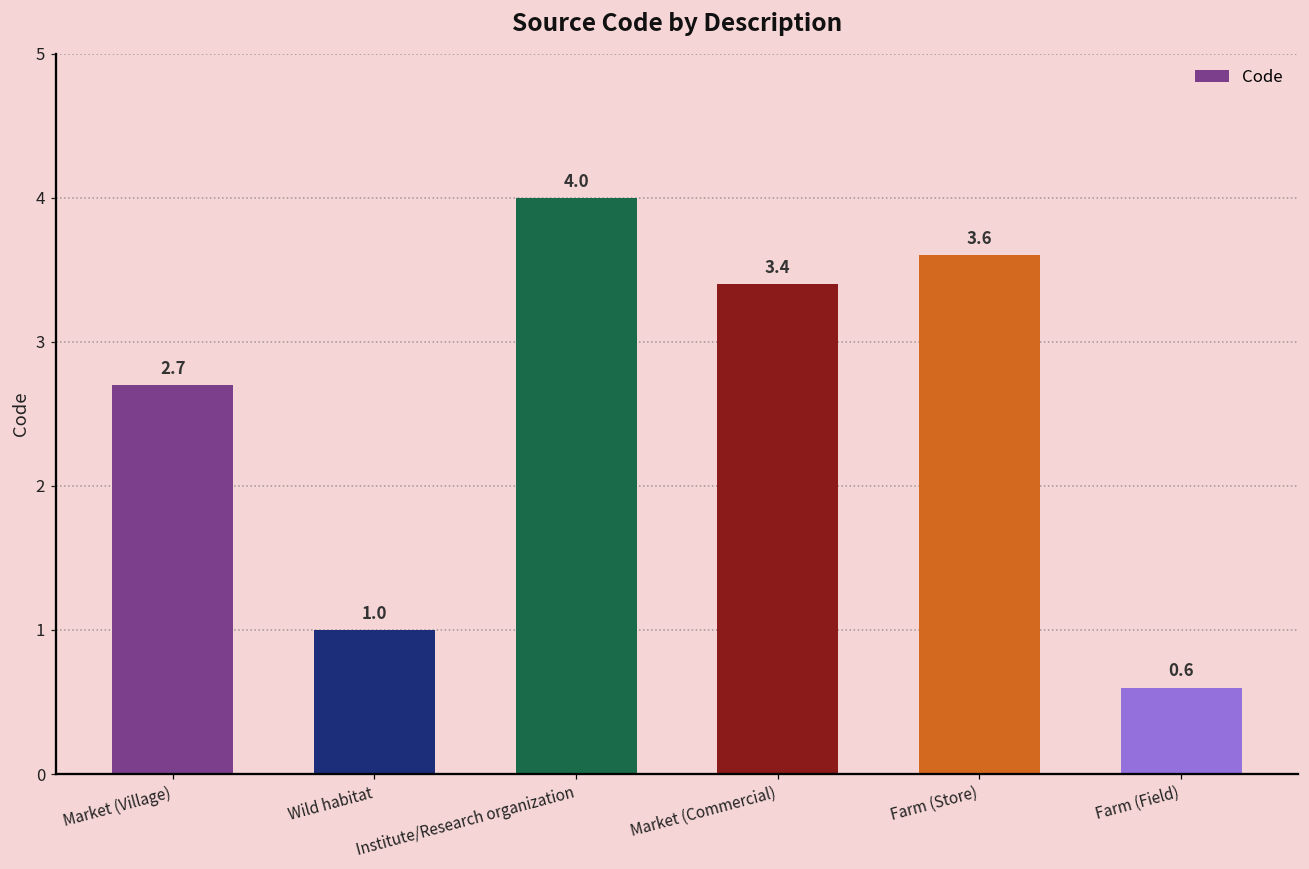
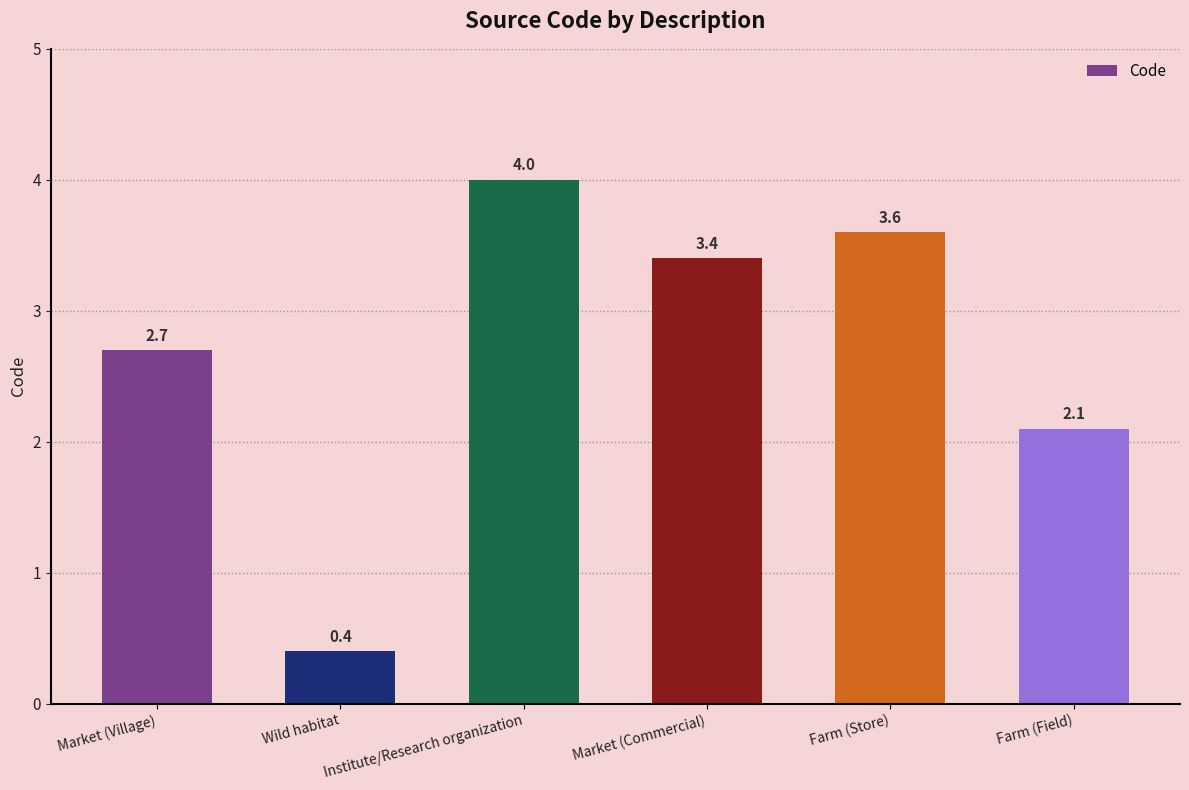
  {
    "Market (Village)": 2.7,
-   "Wild habitat": 1.0,
+   "Wild habitat": 0.4,
    "Institute/Research organization": 4.0,
    "Market (Commercial)": 3.4,
    "Farm (Store)": 3.6,
-   "Farm (Field)": 0.6
+   "Farm (Field)": 2.1
  }
